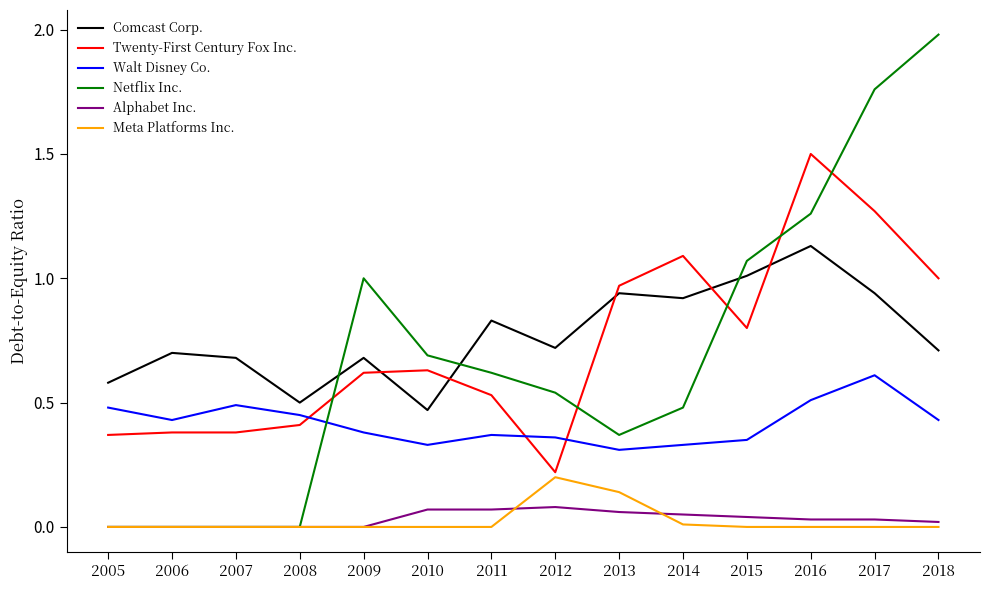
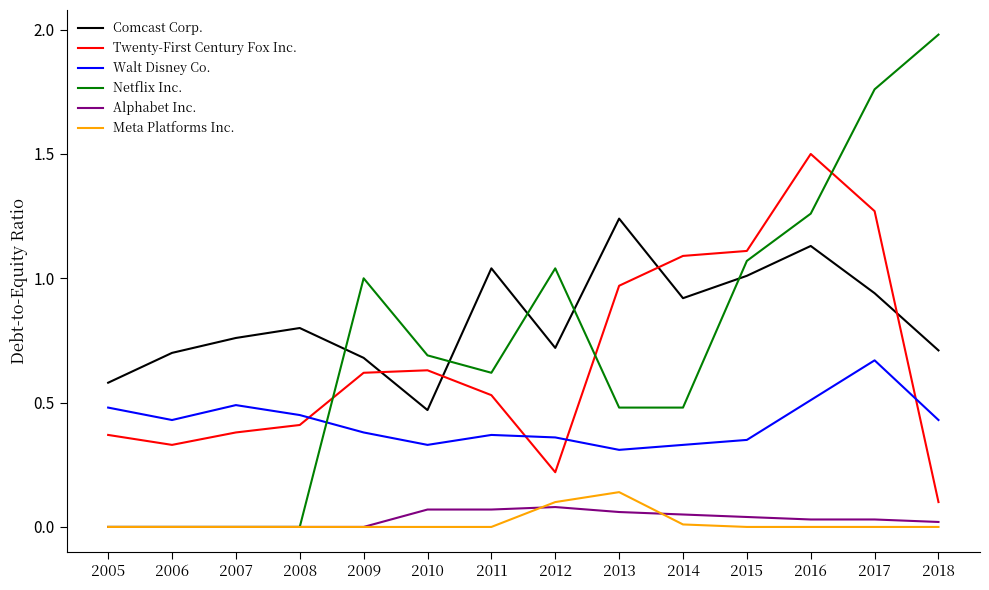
  {
    "Comcast Corp.": {
      "2005": 0.58,
      "2006": 0.70,
-     "2007": 0.68,
-     "2008": 0.5,
+     "2007": 0.76,
+     "2008": 0.8,
      "2009": 0.68,
      "2010": 0.47,
-     "2011": 0.83,
+     "2011": 1.04,
      "2012": 0.72,
-     "2013": 0.94,
+     "2013": 1.24,
      "2014": 0.92,
      "2015": 1.01,
      "2016": 1.13,
      "2017": 0.94,
      "2018": 0.71
    },
    "Twenty-First Century Fox Inc.": {
      "2005": 0.37,
-     "2006": 0.38,
+     "2006": 0.33,
      "2007": 0.38,
      "2008": 0.41,
      "2009": 0.62,
      "2010": 0.63,
      "2011": 0.53,
      "2012": 0.22,
      "2013": 0.97,
      "2014": 1.09,
-     "2015": 0.80,
+     "2015": 1.11,
      "2016": 1.50,
      "2017": 1.27,
-     "2018": 1.0
+     "2018": 0.1
    },
    "Walt Disney Co.": {
      "2005": 0.48,
      "2006": 0.43,
      "2007": 0.49,
      "2008": 0.45,
      "2009": 0.38,
      "2010": 0.33,
      "2011": 0.37,
      "2012": 0.36,
      "2013": 0.31,
      "2014": 0.33,
      "2015": 0.35,
      "2016": 0.51,
-     "2017": 0.61,
+     "2017": 0.67,
      "2018": 0.43
    },
    "Netflix Inc.": {
      "2009": 1.00,
      "2010": 0.69,
      "2011": 0.62,
-     "2012": 0.54,
-     "2013": 0.37,
+     "2012": 1.04,
+     "2013": 0.48,
      "2014": 0.48,
      "2015": 1.07,
      "2016": 1.26,
      "2017": 1.76,
      "2018": 1.98
    },
    "Alphabet Inc.": {
      "2010": 0.07,
      "2011": 0.07,
      "2012": 0.08,
      "2013": 0.06,
      "2014": 0.05,
      "2015": 0.04,
      "2016": 0.03,
      "2017": 0.03,
      "2018": 0.02
    },
    "Meta Platforms Inc.": {
      "2010": 0.0,
      "2011": 0.0,
-     "2012": 0.2,
+     "2012": 0.1,
      "2013": 0.14,
      "2014": 0.0,
      "2015": 0.0,
      "2016": 0.0,
      "2017": 0.0,
      "2018": 0.0
    }
  }
